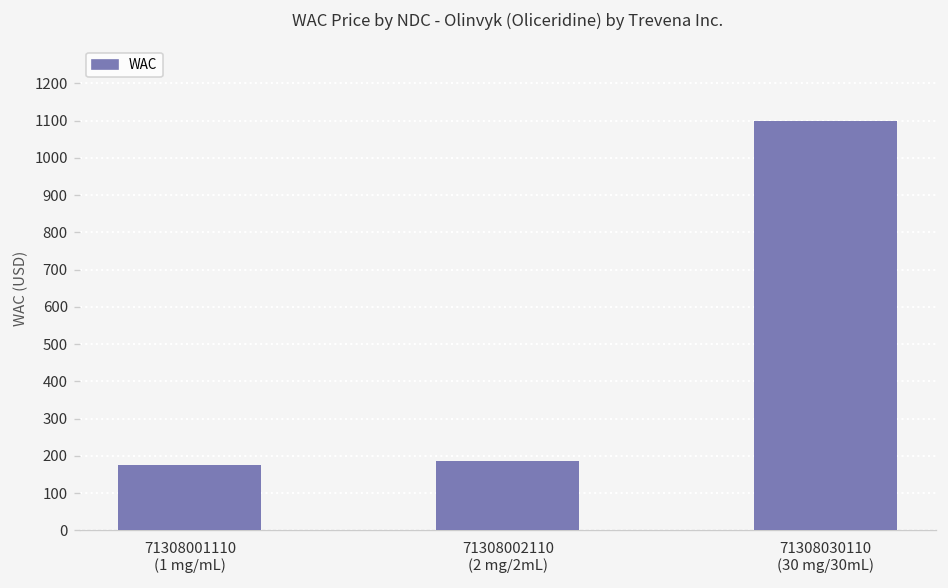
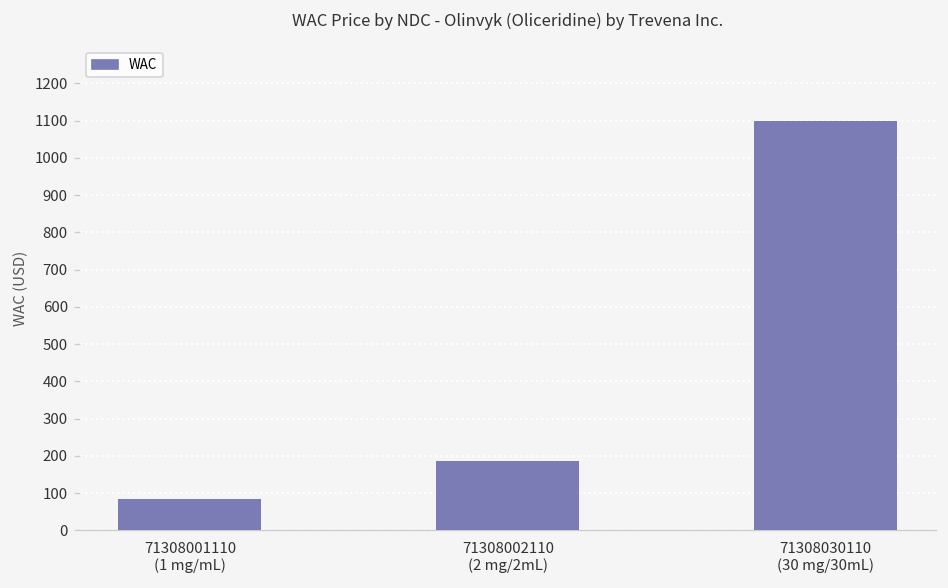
  {
-   "71308001110 (1 mg/mL)": 180,
+   "71308001110 (1 mg/mL)": 80,
    "71308002110 (2 mg/2mL)": 190,
    "71308030110 (30 mg/30mL)": 1100
  }
